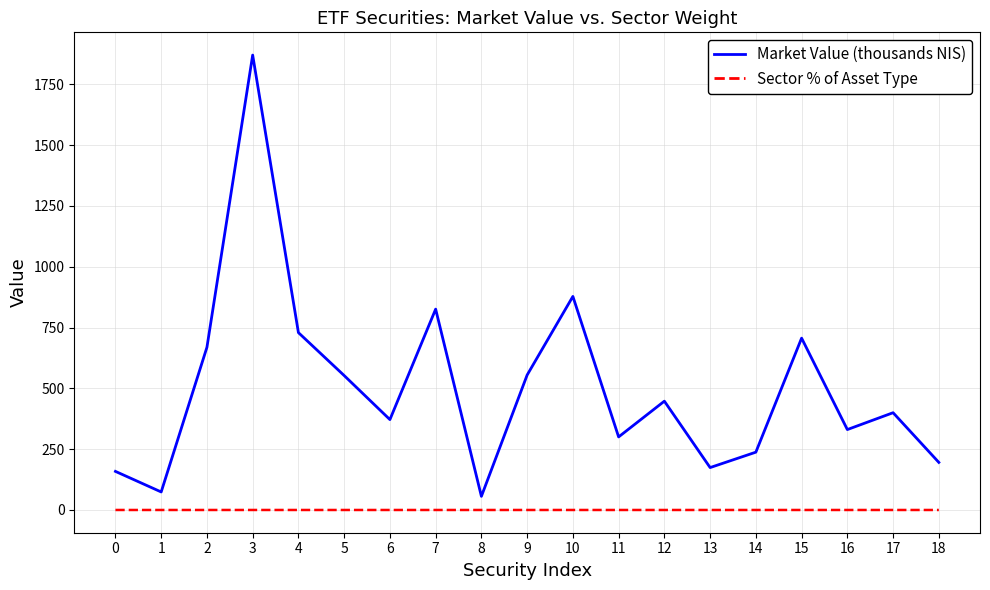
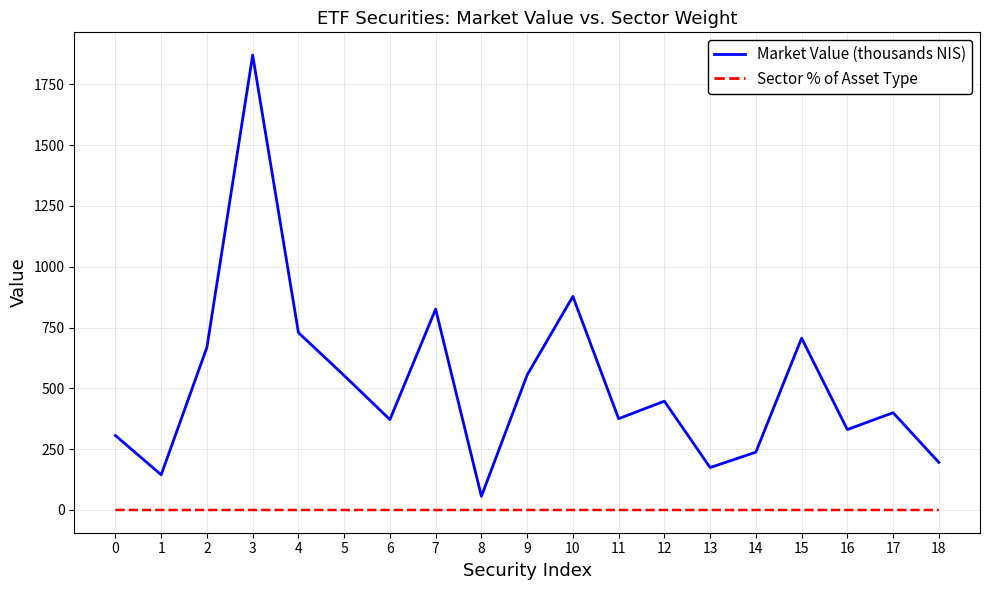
  {
    "Market Value (thousands NIS)": {
-     "0": 160,
-     "1": 70,
+     "0": 310,
+     "1": 140,
      "2": 670,
      "3": 1870,
      "4": 730,
      "5": 550,
      "6": 370,
      "7": 830,
      "8": 60,
      "9": 550,
      "10": 880,
-     "11": 300,
+     "11": 380,
      "12": 450,
      "13": 170,
      "14": 240,
      "15": 710,
      "16": 330,
      "17": 400,
      "18": 200
    },
    "Sector % of Asset Type": {
      "0": 0,
      "1": 0,
      "2": 0,
      "3": 0,
      "4": 0,
      "5": 0,
      "6": 0,
      "7": 0,
      "8": 0,
      "9": 0,
      "10": 0,
      "11": 0,
      "12": 0,
      "13": 0,
      "14": 0,
      "15": 0,
      "16": 0,
      "17": 0,
      "18": 0
    }
  }
